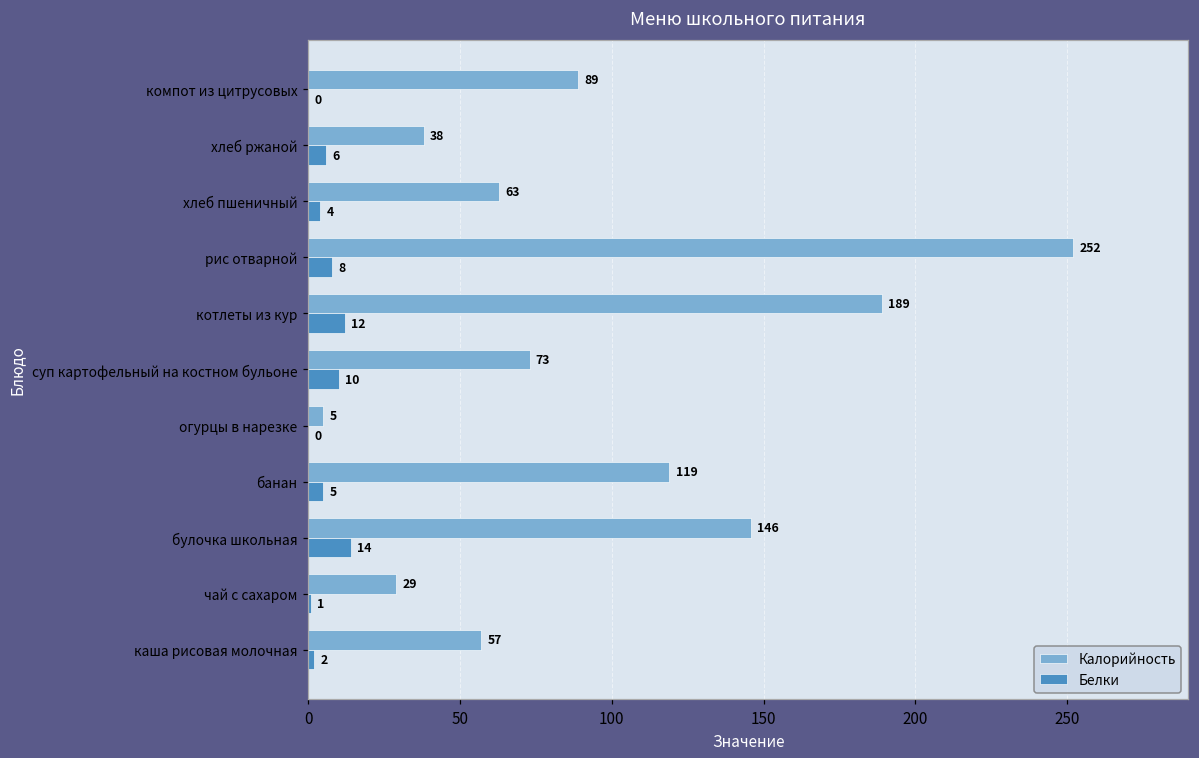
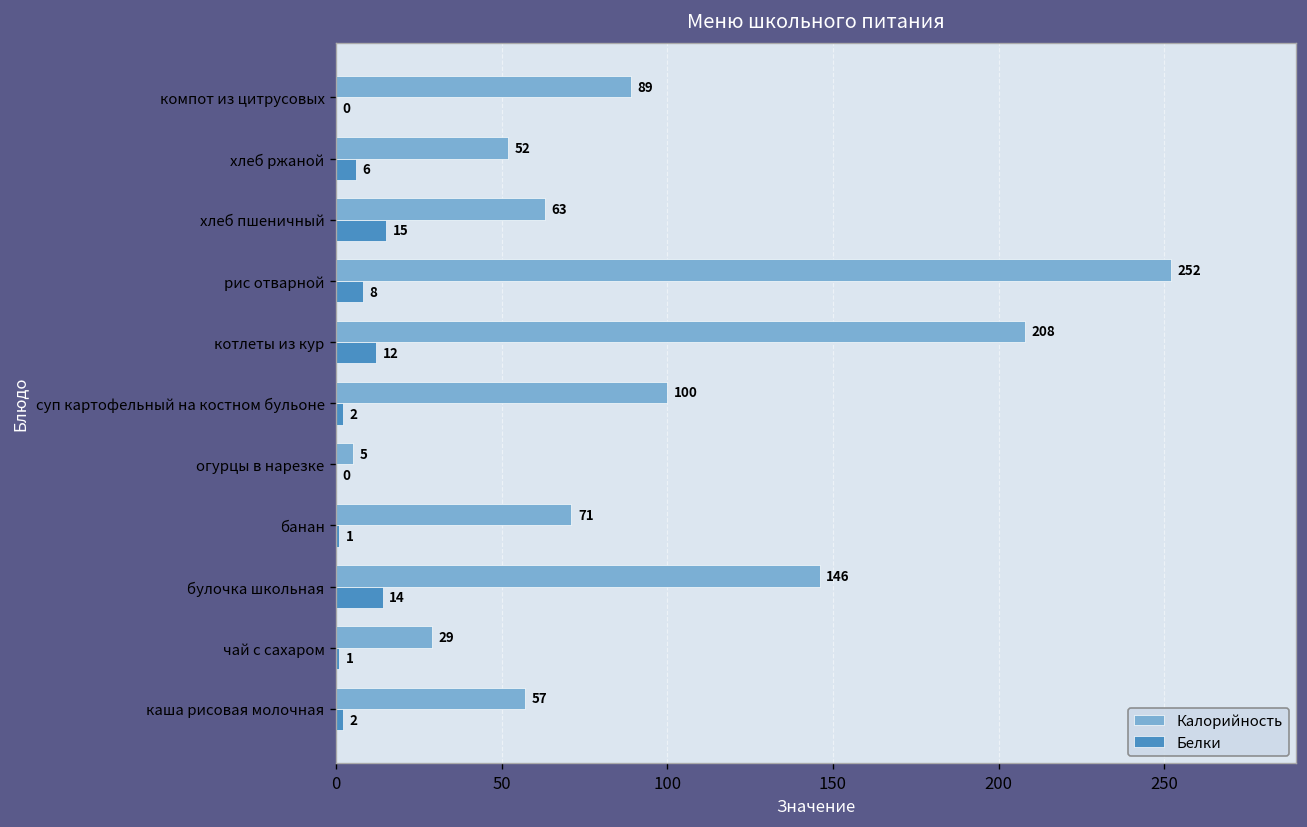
  {
    "Калорийность": {
      "компот из цитрусовых": 89,
-     "хлеб ржаной": 38,
+     "хлеб ржаной": 52,
      "хлеб пшеничный": 63,
      "рис отварной": 252,
-     "котлеты из кур": 189,
-     "суп картофельный на костном бульоне": 73,
+     "котлеты из кур": 208,
+     "суп картофельный на костном бульоне": 100,
      "огурцы в нарезке": 5,
-     "банан": 119,
+     "банан": 71,
      "булочка школьная": 146,
      "чай с сахаром": 29,
      "каша рисовая молочная": 57
    },
    "Белки": {
      "компот из цитрусовых": 0,
      "хлеб ржаной": 6,
-     "хлеб пшеничный": 4,
+     "хлеб пшеничный": 15,
      "рис отварной": 8,
      "котлеты из кур": 12,
-     "суп картофельный на костном бульоне": 10,
+     "суп картофельный на костном бульоне": 2,
      "огурцы в нарезке": 0,
-     "банан": 5,
+     "банан": 1,
      "булочка школьная": 14,
      "чай с сахаром": 1,
      "каша рисовая молочная": 2
    }
  }
